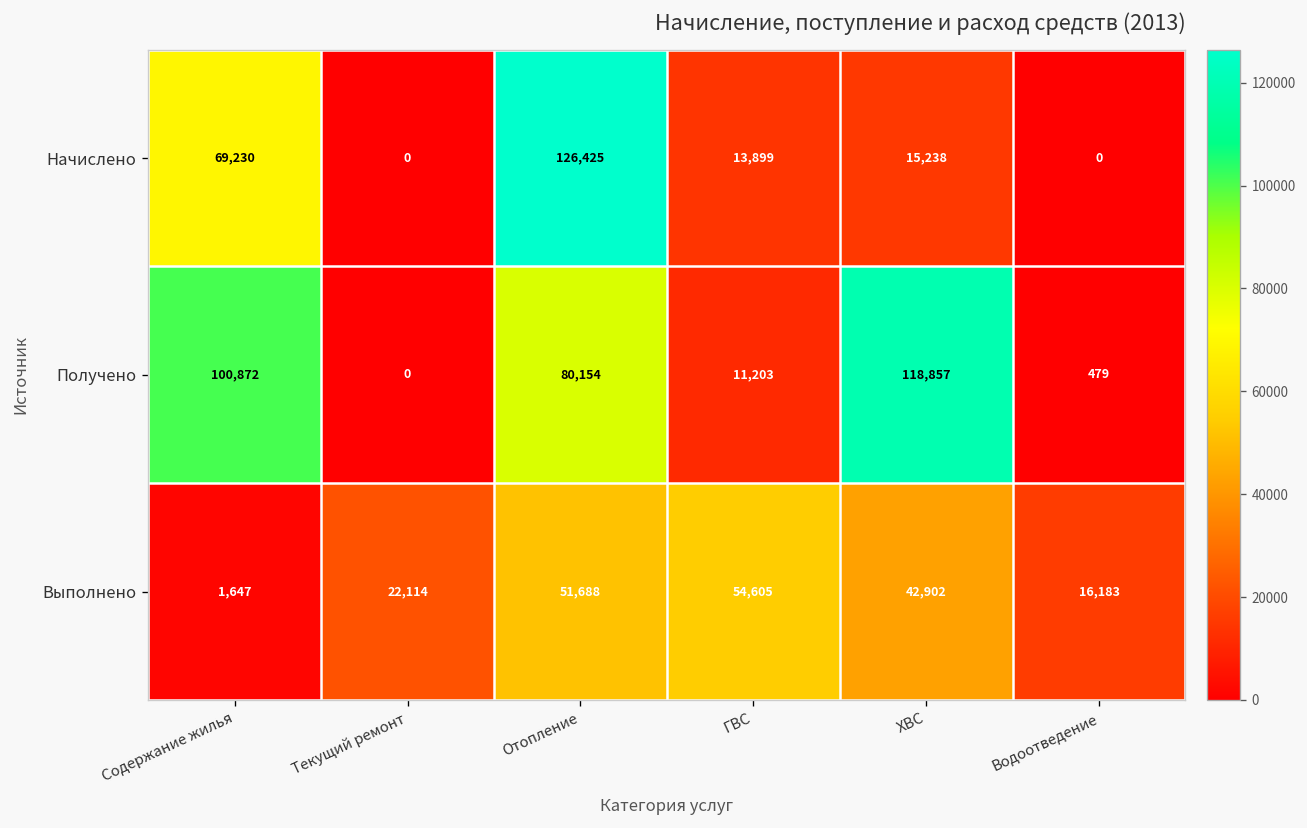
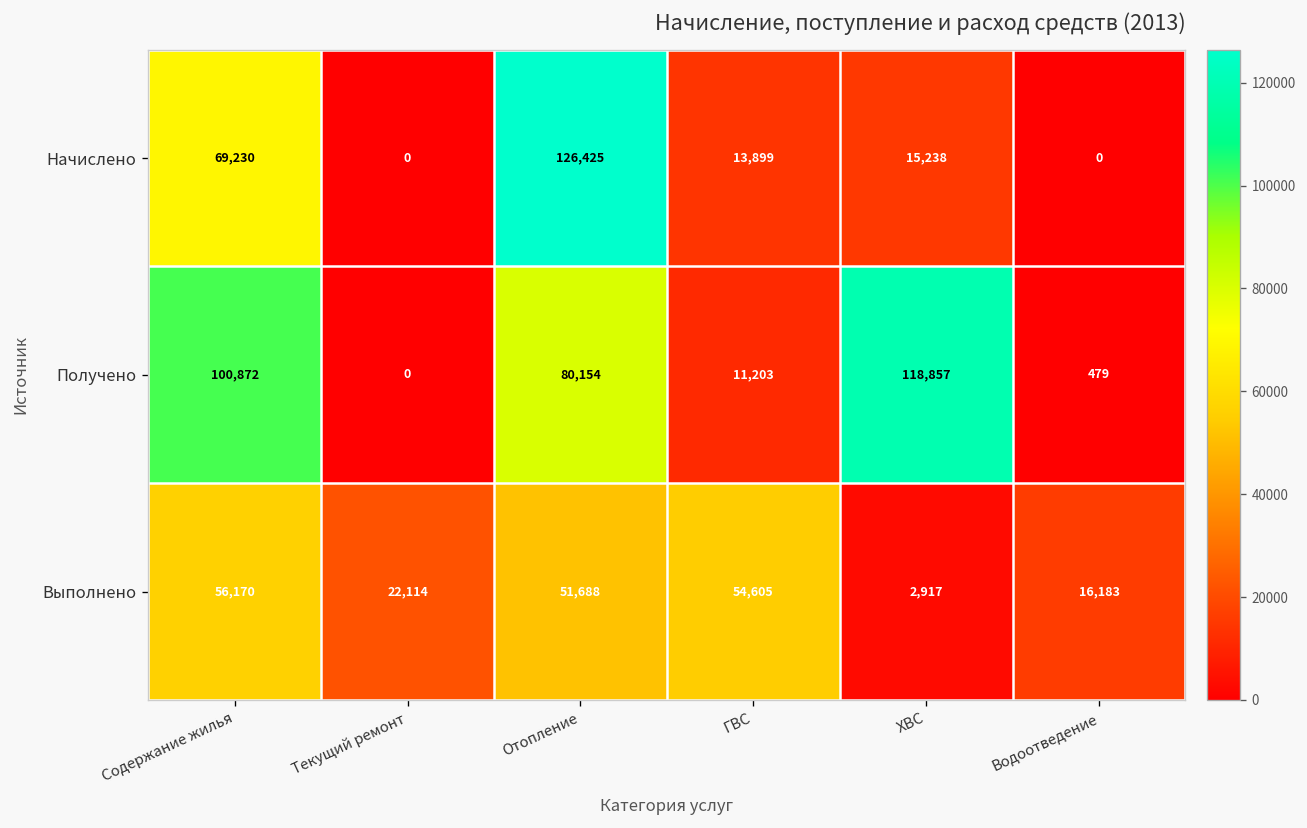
  {
    "Начислено": {
      "Содержание жилья": "69,230",
      "Текущий ремонт": "0",
      "Отопление": "126,425",
      "ГВС": "13,899",
      "ХВС": "15,238",
      "Водоотведение": "0"
    },
    "Получено": {
      "Содержание жилья": "100,872",
      "Текущий ремонт": "0",
      "Отопление": "80,154",
      "ГВС": "11,203",
      "ХВС": "118,857",
      "Водоотведение": "479"
    },
    "Выполнено": {
-     "Содержание жилья": "1,647",
+     "Содержание жилья": "56,170",
      "Текущий ремонт": "22,114",
      "Отопление": "51,688",
      "ГВС": "54,605",
-     "ХВС": "42,902",
+     "ХВС": "2,917",
      "Водоотведение": "16,183"
    }
  }
